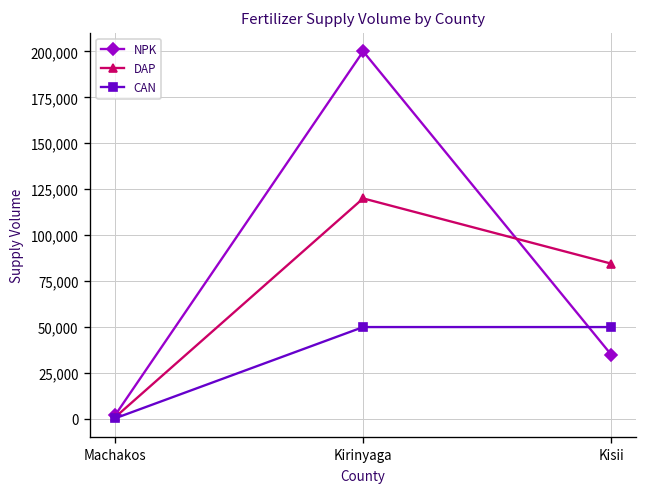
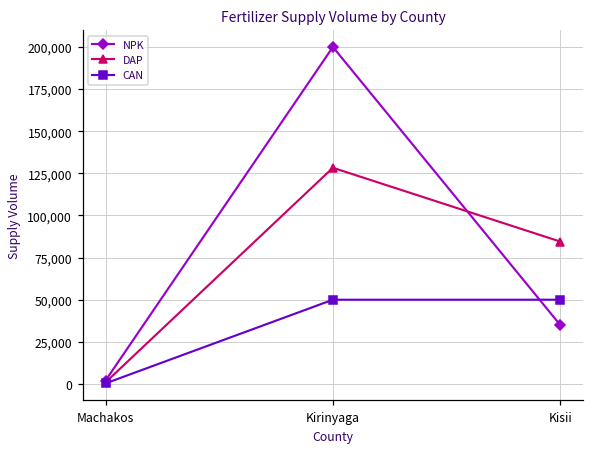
  {
    "DAP": {
-     "Kirinyaga": "120,000",
+     "Kirinyaga": "128,000",
      "Kisii": "85,000"
    }
  }
